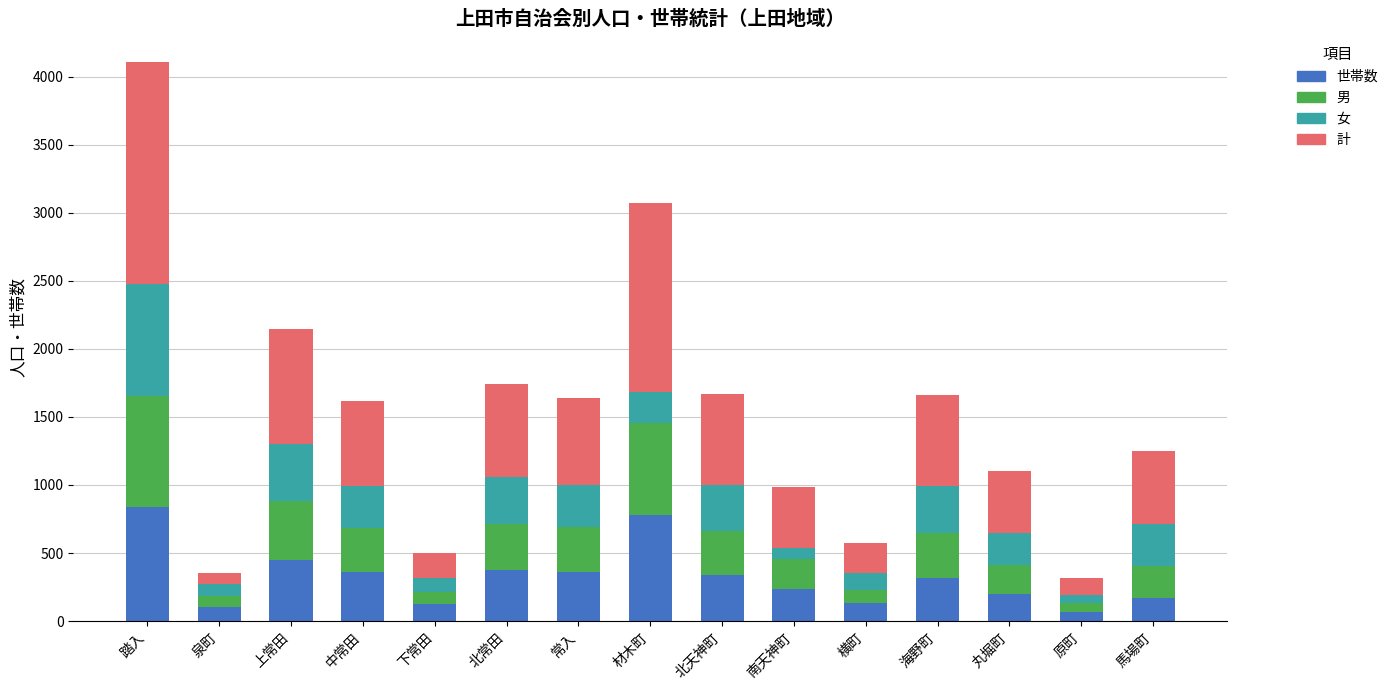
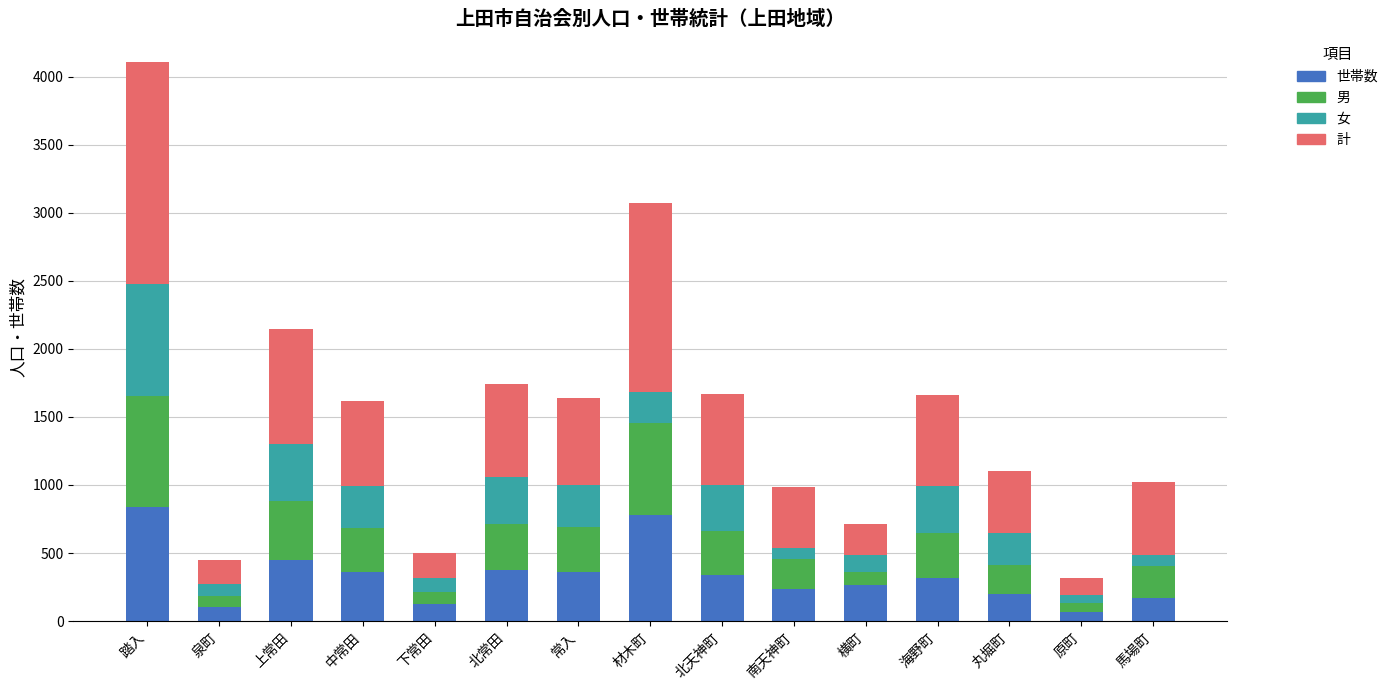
  {
    "世帯数": {
      "踏入": 840,
      "泉町": 100,
      "上常田": 450,
      "中常田": 360,
      "下常田": 130,
      "北常田": 370,
      "常入": 360,
      "材木町": 780,
      "北天神町": 340,
      "南天神町": 240,
-     "横町": 130,
+     "横町": 270,
      "海野町": 320,
      "丸堀町": 200,
      "原町": 70,
      "馬場町": 170
    },
    "男": {
      "踏入": 820,
      "泉町": 80,
      "上常田": 430,
      "中常田": 320,
      "下常田": 80,
      "北常田": 340,
      "常入": 330,
      "材木町": 680,
      "北天神町": 320,
      "南天神町": 220,
      "横町": 100,
      "海野町": 330,
      "丸堀町": 210,
      "原町": 60,
      "馬場町": 240
    },
    "女": {
      "踏入": 820,
      "泉町": 90,
      "上常田": 420,
      "中常田": 310,
      "下常田": 100,
      "北常田": 340,
      "常入": 310,
      "材木町": 230,
      "北天神町": 340,
      "南天神町": 80,
      "横町": 120,
      "海野町": 340,
      "丸堀町": 240,
      "原町": 60,
-     "馬場町": 310
+     "馬場町": 80
    },
    "計": {
      "踏入": 1640,
-     "泉町": 80,
+     "泉町": 170,
      "上常田": 850,
      "中常田": 630,
      "下常田": 190,
      "北常田": 690,
      "常入": 640,
      "材木町": 1390,
      "北天神町": 660,
      "南天神町": 440,
      "横町": 220,
      "海野町": 670,
      "丸堀町": 450,
      "原町": 120,
      "馬場町": 540
    }
  }
